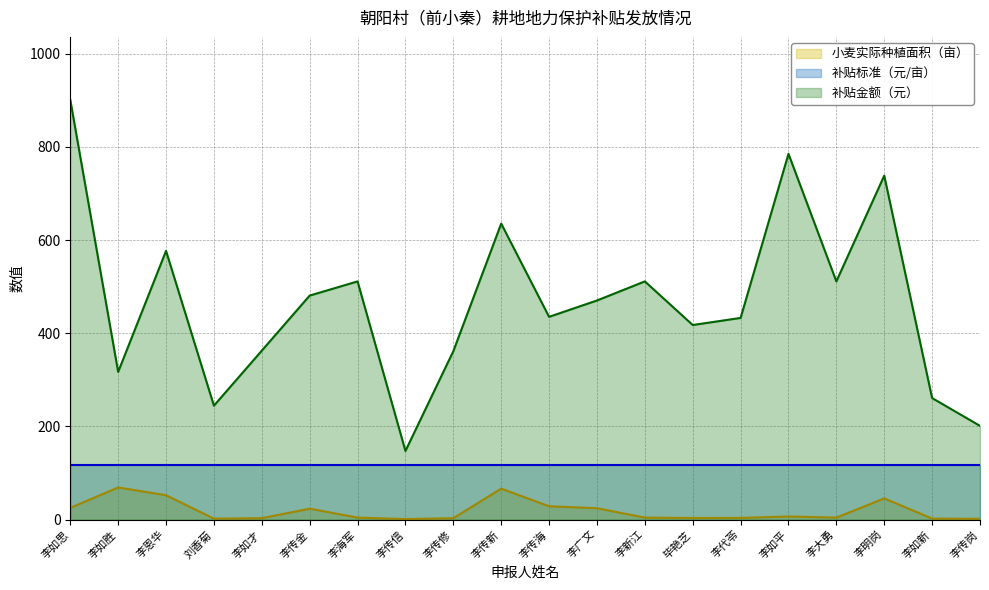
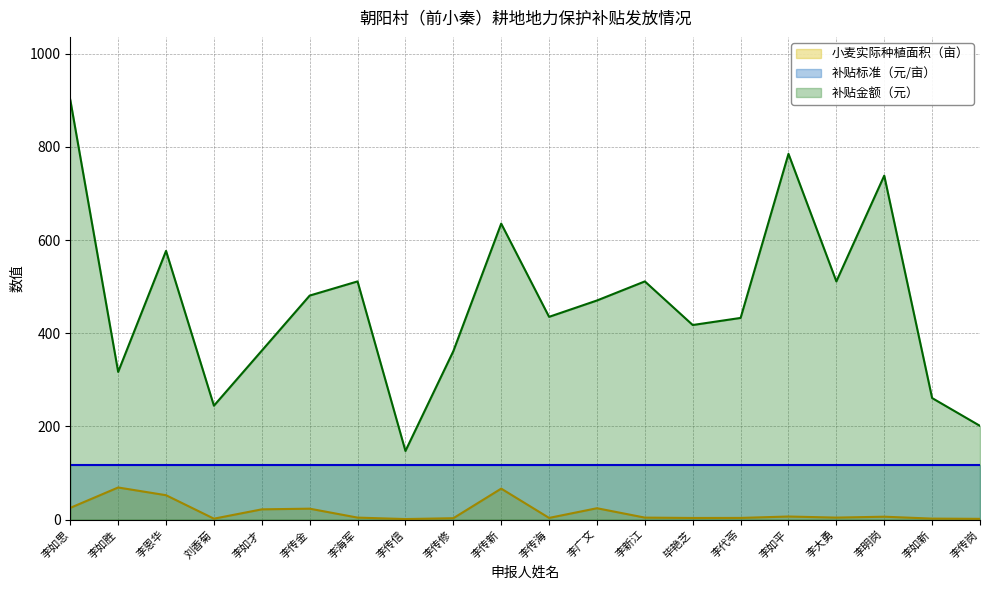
  {
    "小麦实际种植面积（亩）": {
      "李如思": 30,
      "李如胜": 70,
      "李恩华": 50,
      "刘香菊": 0,
-     "李如才": 0,
+     "李如才": 20,
      "李传金": 20,
      "李海军": 0,
      "李传信": 0,
      "李传修": 0,
      "李传新": 70,
-     "李传海": 30,
+     "李传海": 0,
      "李广文": 20,
      "李新江": 0,
      "毕艳芝": 0,
      "李代苓": 0,
      "李如平": 10,
      "李大勇": 0,
-     "李明岗": 50,
+     "李明岗": 10,
      "李如新": 0,
      "李传岗": 0
    },
    "补贴标准（元/亩）": {
      "李如思": 120,
      "李如胜": 120,
      "李恩华": 120,
      "刘香菊": 120,
      "李如才": 120,
      "李传金": 120,
      "李海军": 120,
      "李传信": 120,
      "李传修": 120,
      "李传新": 120,
      "李传海": 120,
      "李广文": 120,
      "李新江": 120,
      "毕艳芝": 120,
      "李代苓": 120,
      "李如平": 120,
      "李大勇": 120,
      "李明岗": 120,
      "李如新": 120,
      "李传岗": 120
    },
    "补贴金额（元）": {
      "李如思": 900,
      "李如胜": 320,
      "李恩华": 580,
      "刘香菊": 240,
      "李如才": 360,
      "李传金": 480,
      "李海军": 510,
      "李传信": 150,
      "李传修": 360,
      "李传新": 640,
      "李传海": 440,
      "李广文": 470,
      "李新江": 510,
      "毕艳芝": 420,
      "李代苓": 430,
      "李如平": 790,
      "李大勇": 510,
      "李明岗": 740,
      "李如新": 260,
      "李传岗": 200
    }
  }
